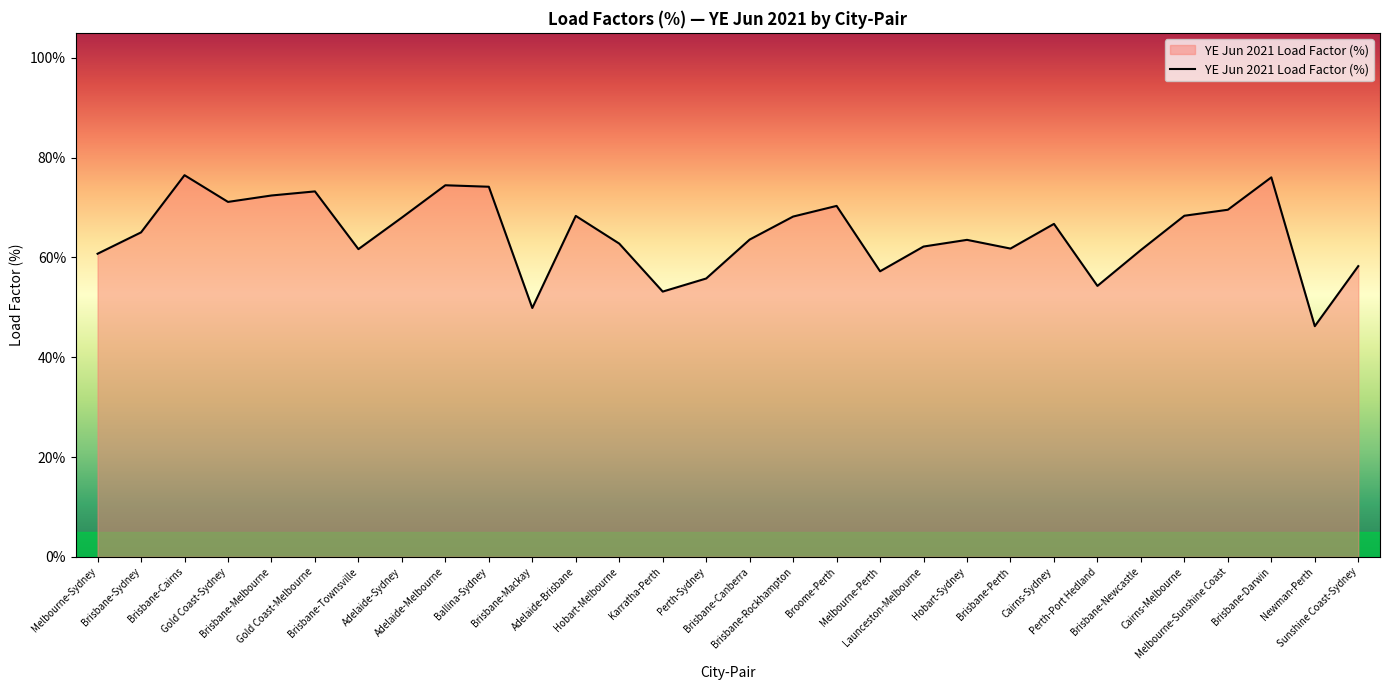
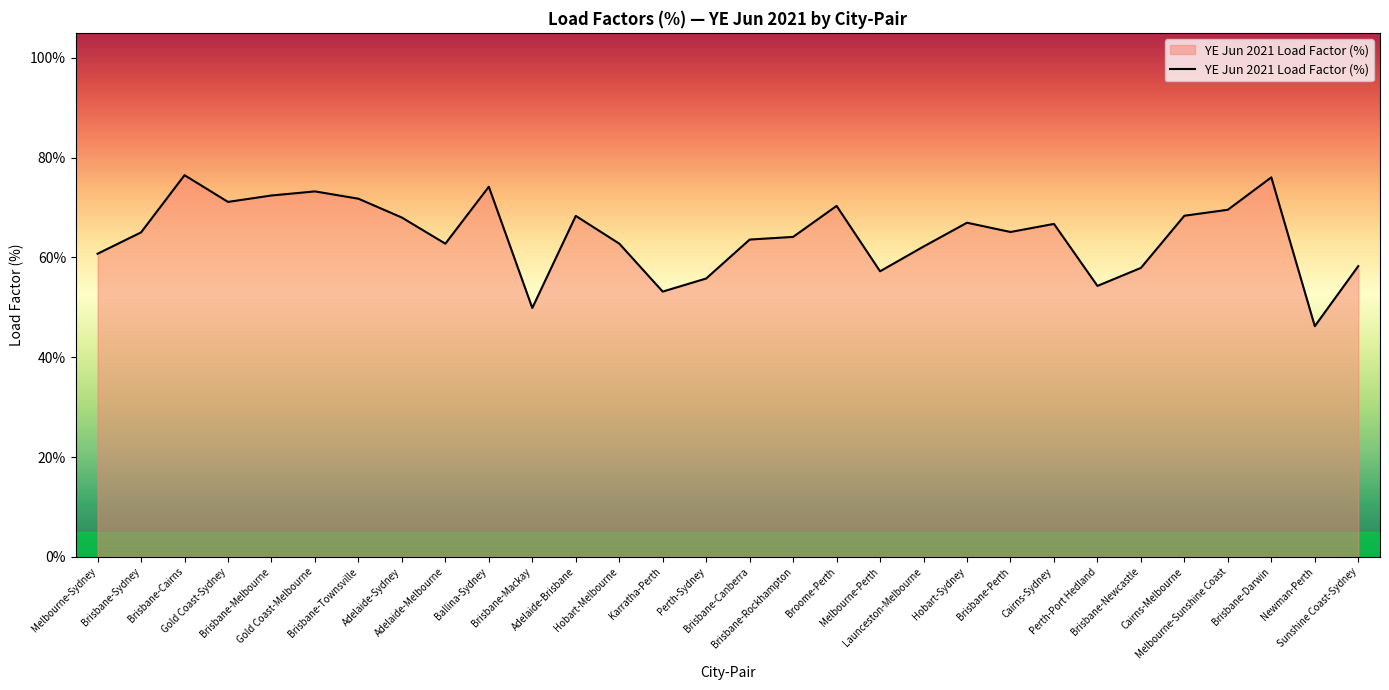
  {
    "Melbourne-Sydney": "61%",
    "Brisbane-Sydney": "65%",
    "Brisbane-Cairns": "76%",
    "Gold Coast-Sydney": "71%",
    "Brisbane-Melbourne": "72%",
    "Gold Coast-Melbourne": "73%",
-   "Brisbane-Townsville": "62%",
+   "Brisbane-Townsville": "72%",
    "Adelaide-Sydney": "68%",
-   "Adelaide-Melbourne": "74%",
+   "Adelaide-Melbourne": "63%",
    "Ballina-Sydney": "74%",
    "Brisbane-Mackay": "50%",
    "Adelaide-Brisbane": "68%",
    "Hobart-Melbourne": "63%",
    "Karratha-Perth": "53%",
    "Perth-Sydney": "56%",
    "Brisbane-Canberra": "64%",
-   "Brisbane-Rockhampton": "68%",
+   "Brisbane-Rockhampton": "64%",
    "Broome-Perth": "70%",
    "Melbourne-Perth": "57%",
    "Launceston-Melbourne": "62%",
-   "Hobart-Sydney": "64%",
-   "Brisbane-Perth": "62%",
+   "Hobart-Sydney": "67%",
+   "Brisbane-Perth": "65%",
    "Cairns-Sydney": "67%",
    "Perth-Port Hedland": "54%",
-   "Brisbane-Newcastle": "61%",
+   "Brisbane-Newcastle": "58%",
    "Cairns-Melbourne": "68%",
    "Melbourne-Sunshine Coast": "70%",
    "Brisbane-Darwin": "76%",
    "Newman-Perth": "46%",
    "Sunshine Coast-Sydney": "58%"
  }
